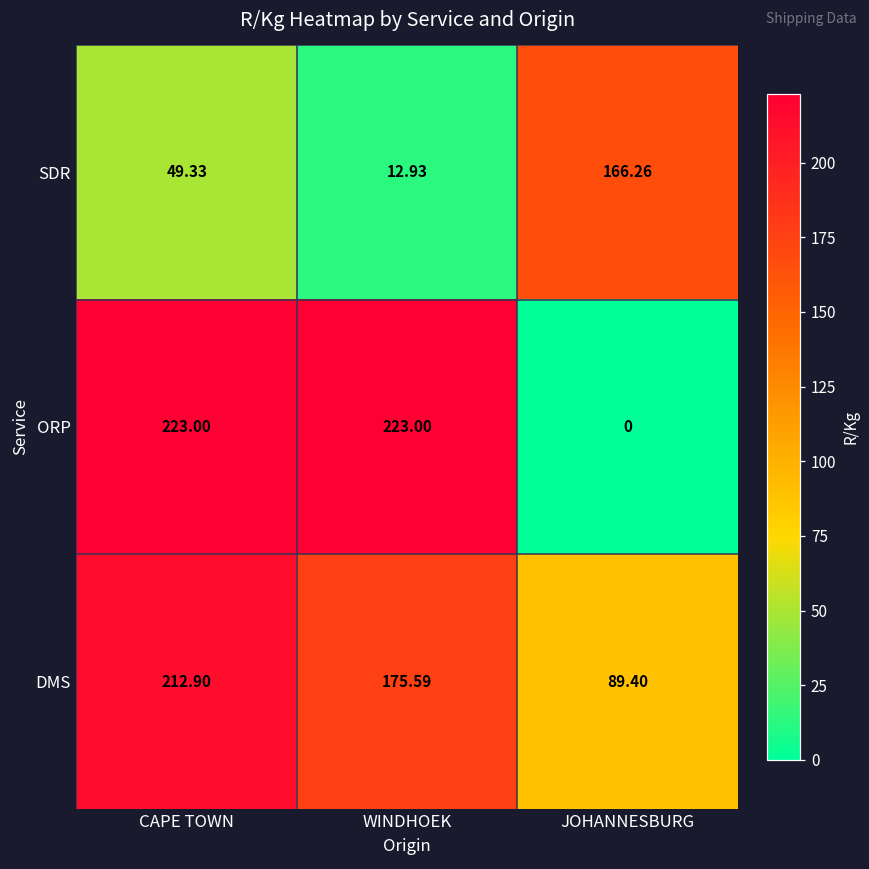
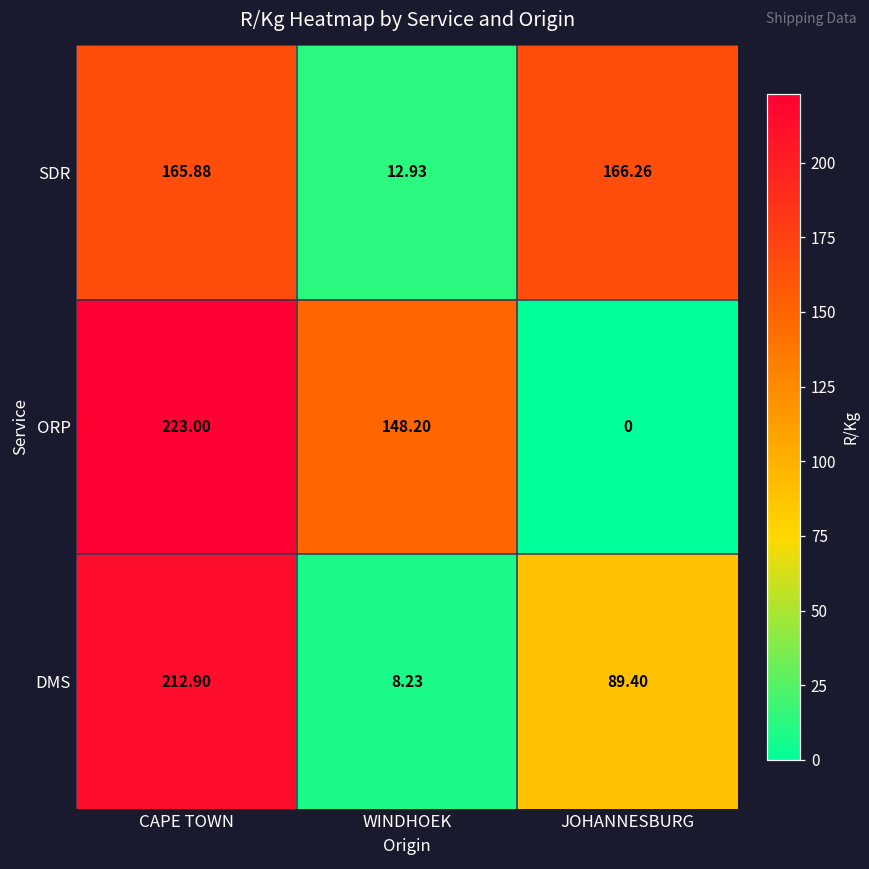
  {
    "SDR": {
-     "CAPE TOWN": 49.33,
+     "CAPE TOWN": 165.88,
      "WINDHOEK": 12.93,
      "JOHANNESBURG": 166.26
    },
    "ORP": {
      "CAPE TOWN": 223.00,
-     "WINDHOEK": 223.00,
+     "WINDHOEK": 148.20,
      "JOHANNESBURG": 0
    },
    "DMS": {
      "CAPE TOWN": 212.90,
-     "WINDHOEK": 175.59,
+     "WINDHOEK": 8.23,
      "JOHANNESBURG": 89.40
    }
  }
